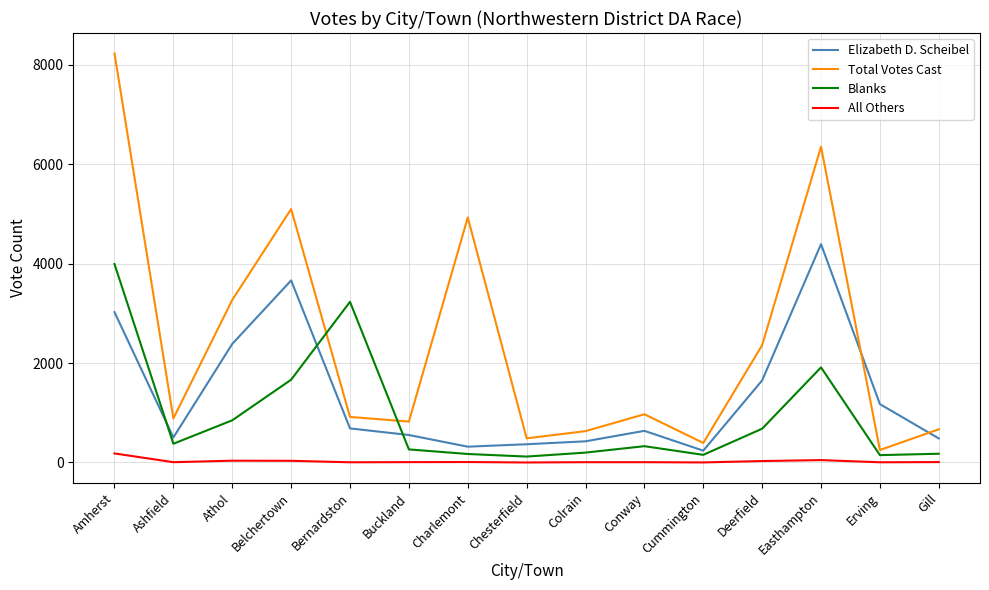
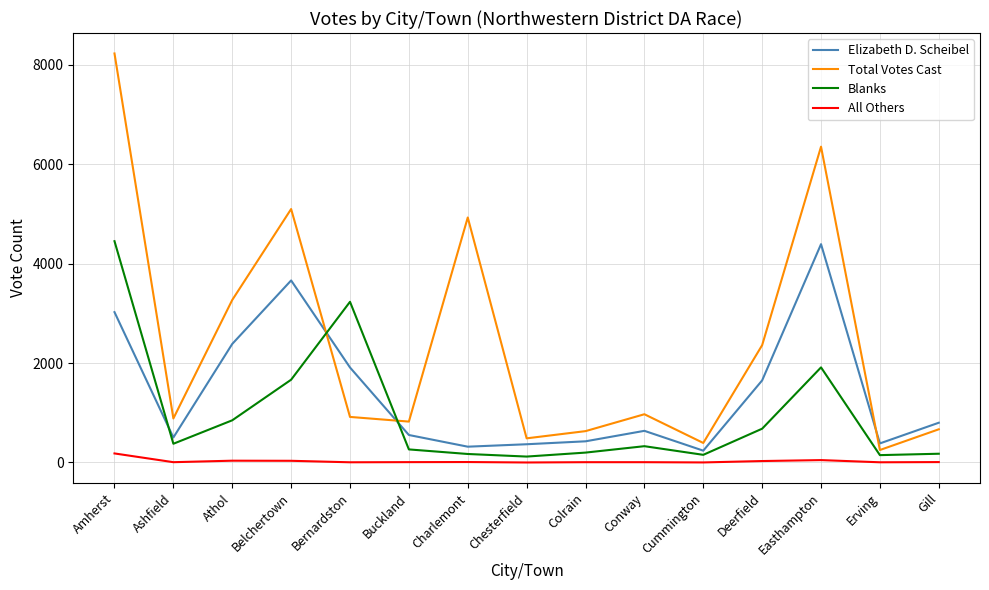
  {
    "Elizabeth D. Scheibel": {
      "Amherst": 3000,
      "Ashfield": 500,
      "Athol": 2400,
      "Belchertown": 3700,
-     "Bernardston": 700,
+     "Bernardston": 1900,
      "Buckland": 600,
      "Charlemont": 300,
      "Chesterfield": 400,
      "Colrain": 400,
      "Conway": 600,
      "Cummington": 200,
      "Deerfield": 1700,
      "Easthampton": 4400,
-     "Erving": 1200,
-     "Gill": 500
+     "Erving": 400,
+     "Gill": 800
    },
    "Total Votes Cast": {
      "Amherst": 8200,
      "Ashfield": 900,
      "Athol": 3300,
      "Belchertown": 5100,
      "Bernardston": 900,
      "Buckland": 800,
      "Charlemont": 4900,
      "Chesterfield": 500,
      "Colrain": 600,
      "Conway": 1000,
      "Cummington": 400,
      "Deerfield": 2400,
      "Easthampton": 6400,
      "Erving": 300,
      "Gill": 700
    },
    "Blanks": {
-     "Amherst": 4000,
+     "Amherst": 4500,
      "Ashfield": 400,
      "Athol": 800,
      "Belchertown": 1700,
      "Bernardston": 3200,
      "Buckland": 300,
      "Charlemont": 200,
      "Chesterfield": 100,
      "Colrain": 200,
      "Conway": 300,
      "Cummington": 200,
      "Deerfield": 700,
      "Easthampton": 1900,
      "Erving": 100,
      "Gill": 200
    },
    "All Others": {
      "Amherst": 200,
      "Ashfield": 0,
      "Athol": 0,
      "Belchertown": 0,
      "Bernardston": 0,
      "Buckland": 0,
      "Charlemont": 0,
      "Chesterfield": 0,
      "Colrain": 0,
      "Conway": 0,
      "Cummington": 0,
      "Deerfield": 0,
      "Easthampton": 0,
      "Erving": 0,
      "Gill": 0
    }
  }
